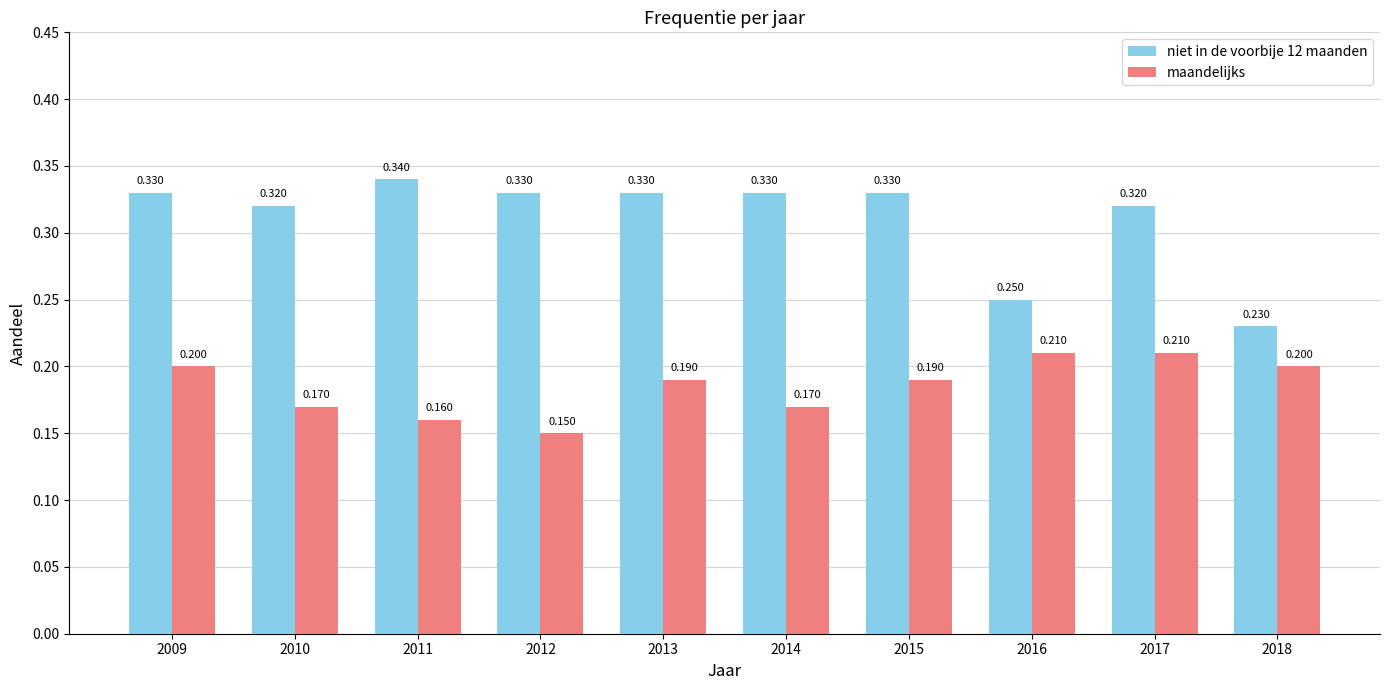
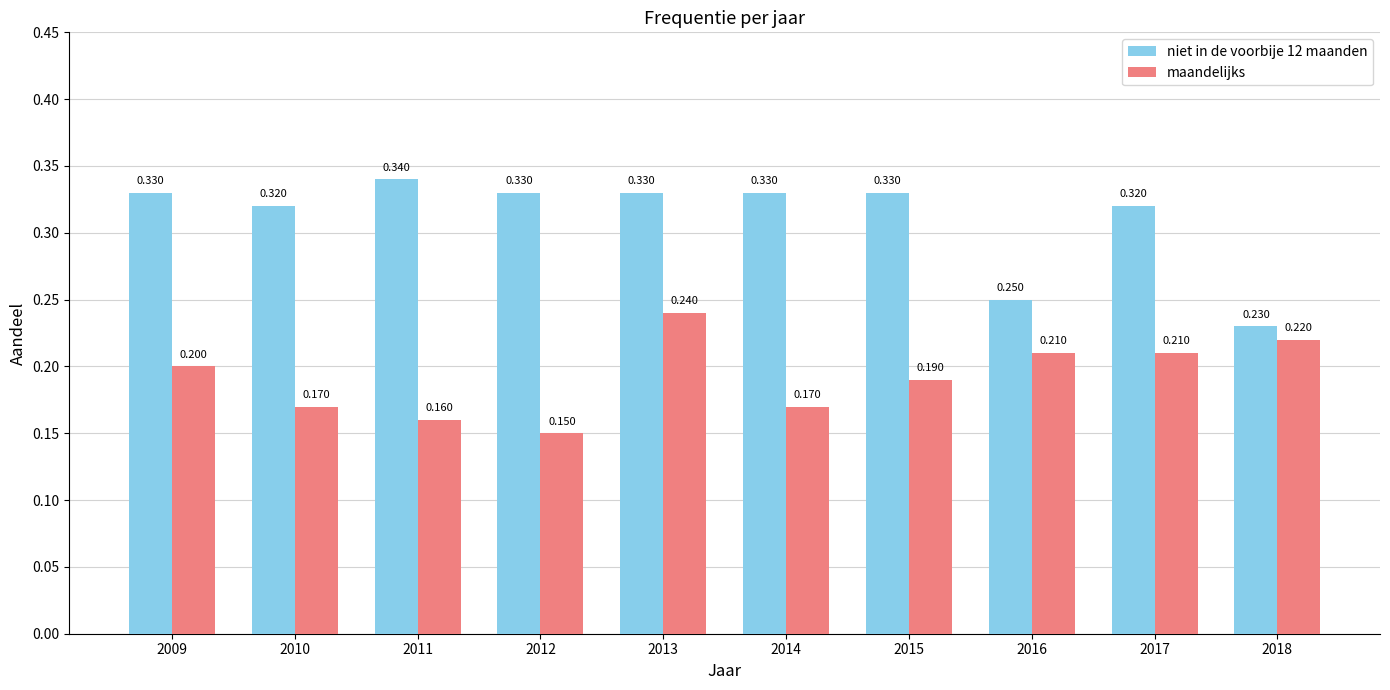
  {
    "niet in de voorbije 12 maanden": {
      "2009": 0.330,
      "2010": 0.320,
      "2011": 0.340,
      "2012": 0.330,
      "2013": 0.330,
      "2014": 0.330,
      "2015": 0.330,
      "2016": 0.250,
      "2017": 0.320,
      "2018": 0.230
    },
    "maandelijks": {
      "2009": 0.200,
      "2010": 0.170,
      "2011": 0.160,
      "2012": 0.150,
-     "2013": 0.190,
+     "2013": 0.240,
      "2014": 0.170,
      "2015": 0.190,
      "2016": 0.210,
      "2017": 0.210,
-     "2018": 0.200
+     "2018": 0.220
    }
  }
